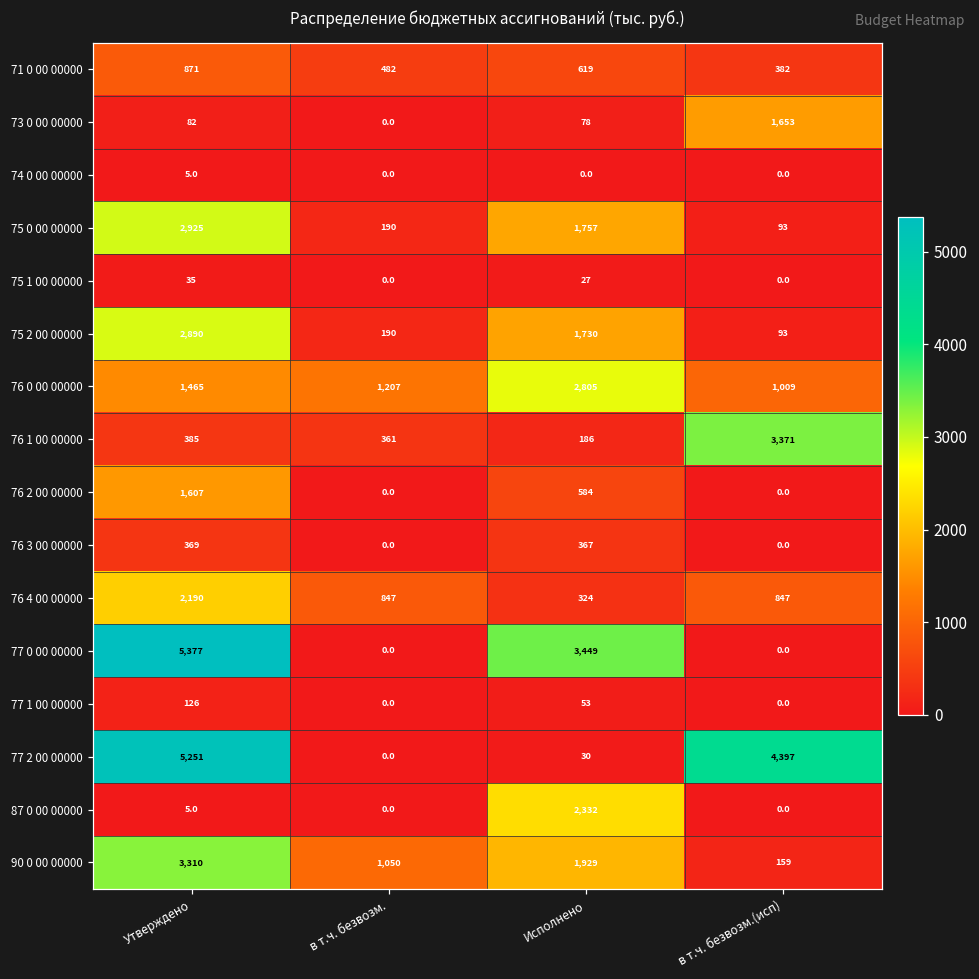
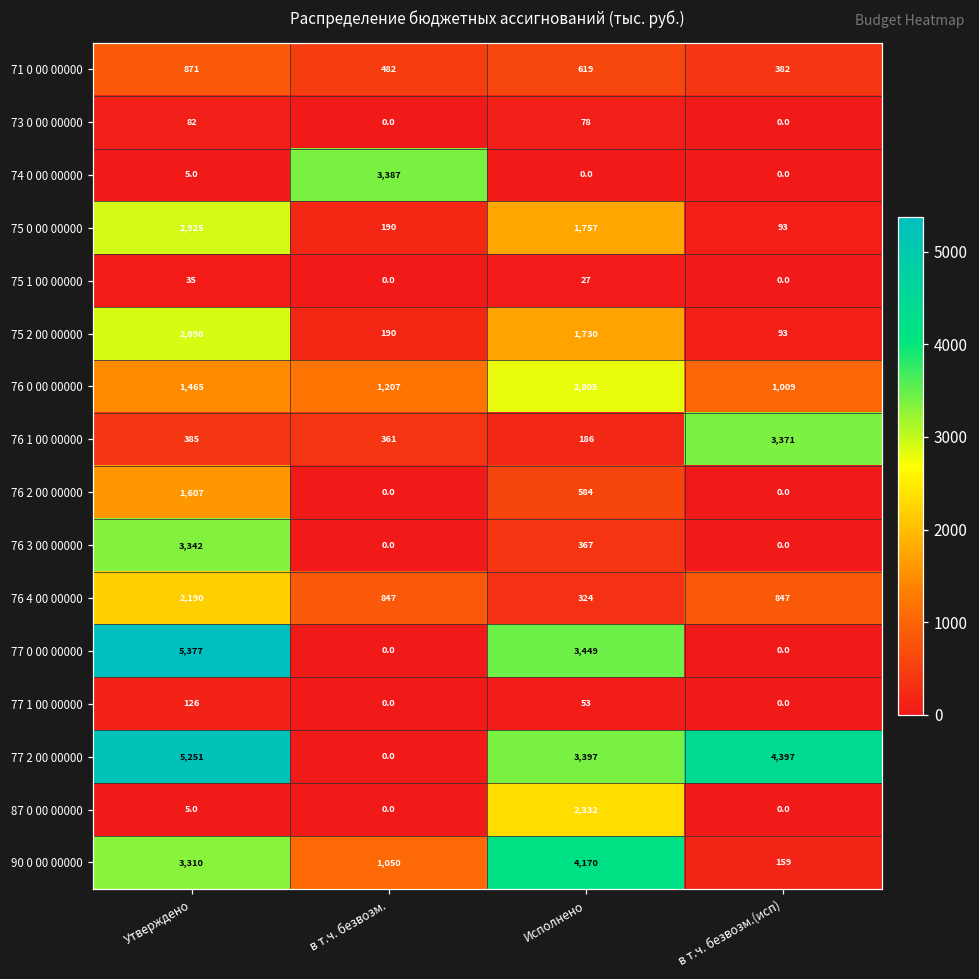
  {
    "71 0 00 00000": {
      "Утверждено": "871",
      "в т.ч. безвозм.": "482",
      "Исполнено": "619",
      "в т.ч. безвозм.(исп)": "382"
    },
    "73 0 00 00000": {
      "Утверждено": "82",
      "в т.ч. безвозм.": "0.0",
      "Исполнено": "78",
-     "в т.ч. безвозм.(исп)": "1,653"
+     "в т.ч. безвозм.(исп)": "0.0"
    },
    "74 0 00 00000": {
      "Утверждено": "5.0",
-     "в т.ч. безвозм.": "0.0",
+     "в т.ч. безвозм.": "3,387",
      "Исполнено": "0.0",
      "в т.ч. безвозм.(исп)": "0.0"
    },
    "75 0 00 00000": {
      "Утверждено": "2,925",
      "в т.ч. безвозм.": "190",
      "Исполнено": "1,757",
      "в т.ч. безвозм.(исп)": "93"
    },
    "75 1 00 00000": {
      "Утверждено": "35",
      "в т.ч. безвозм.": "0.0",
      "Исполнено": "27",
      "в т.ч. безвозм.(исп)": "0.0"
    },
    "75 2 00 00000": {
      "Утверждено": "2,890",
      "в т.ч. безвозм.": "190",
      "Исполнено": "1,730",
      "в т.ч. безвозм.(исп)": "93"
    },
    "76 0 00 00000": {
      "Утверждено": "1,465",
      "в т.ч. безвозм.": "1,207",
      "Исполнено": "2,805",
      "в т.ч. безвозм.(исп)": "1,009"
    },
    "76 1 00 00000": {
      "Утверждено": "385",
      "в т.ч. безвозм.": "361",
      "Исполнено": "186",
      "в т.ч. безвозм.(исп)": "3,371"
    },
    "76 2 00 00000": {
      "Утверждено": "1,607",
      "в т.ч. безвозм.": "0.0",
      "Исполнено": "584",
      "в т.ч. безвозм.(исп)": "0.0"
    },
    "76 3 00 00000": {
-     "Утверждено": "369",
+     "Утверждено": "3,342",
      "в т.ч. безвозм.": "0.0",
      "Исполнено": "367",
      "в т.ч. безвозм.(исп)": "0.0"
    },
    "76 4 00 00000": {
      "Утверждено": "2,190",
      "в т.ч. безвозм.": "847",
      "Исполнено": "324",
      "в т.ч. безвозм.(исп)": "847"
    },
    "77 0 00 00000": {
      "Утверждено": "5,377",
      "в т.ч. безвозм.": "0.0",
      "Исполнено": "3,449",
      "в т.ч. безвозм.(исп)": "0.0"
    },
    "77 1 00 00000": {
      "Утверждено": "126",
      "в т.ч. безвозм.": "0.0",
      "Исполнено": "53",
      "в т.ч. безвозм.(исп)": "0.0"
    },
    "77 2 00 00000": {
      "Утверждено": "5,251",
      "в т.ч. безвозм.": "0.0",
-     "Исполнено": "30",
+     "Исполнено": "3,397",
      "в т.ч. безвозм.(исп)": "4,397"
    },
    "87 0 00 00000": {
      "Утверждено": "5.0",
      "в т.ч. безвозм.": "0.0",
      "Исполнено": "2,332",
      "в т.ч. безвозм.(исп)": "0.0"
    },
    "90 0 00 00000": {
      "Утверждено": "3,310",
      "в т.ч. безвозм.": "1,050",
-     "Исполнено": "1,929",
+     "Исполнено": "4,170",
      "в т.ч. безвозм.(исп)": "159"
    }
  }
